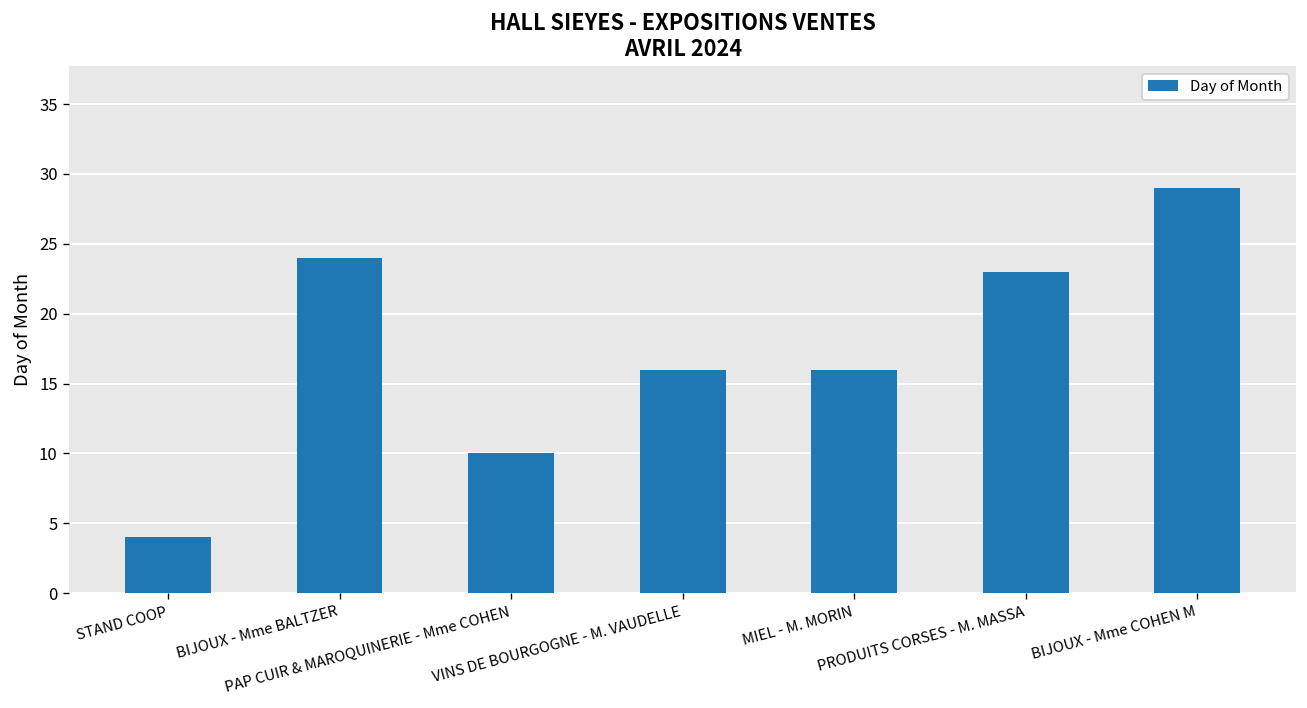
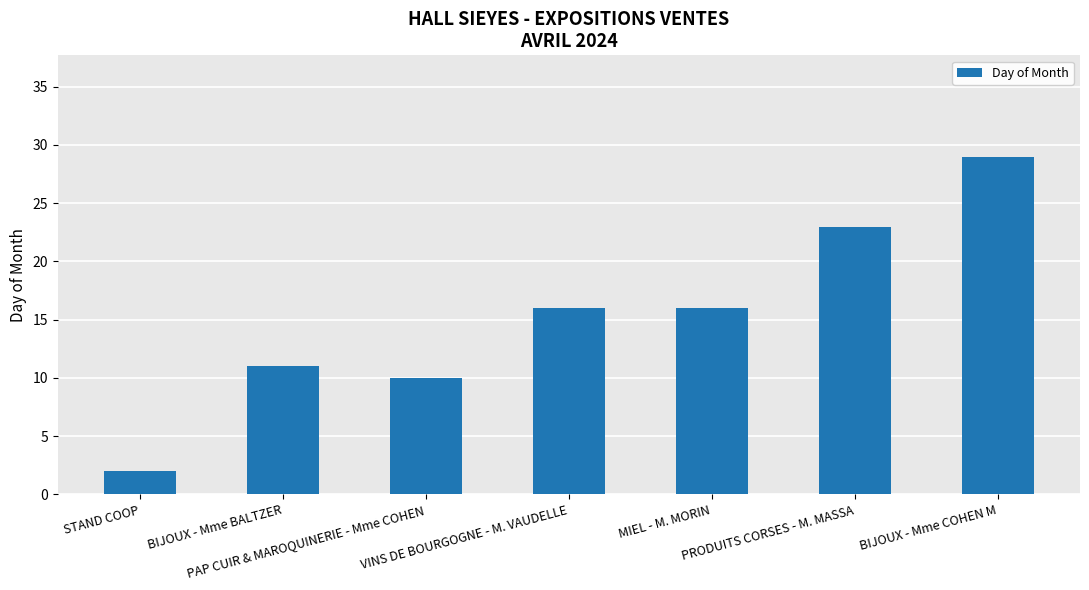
  {
-   "STAND COOP": 4,
-   "BIJOUX - Mme BALTZER": 24,
+   "STAND COOP": 2,
+   "BIJOUX - Mme BALTZER": 11,
    "PAP CUIR & MAROQUINERIE - Mme COHEN": 10,
    "VINS DE BOURGOGNE - M. VAUDELLE": 16,
    "MIEL - M. MORIN": 16,
    "PRODUITS CORSES - M. MASSA": 23,
    "BIJOUX - Mme COHEN M": 29
  }
